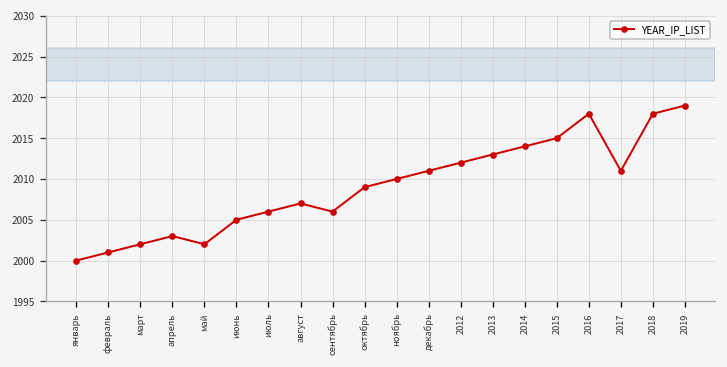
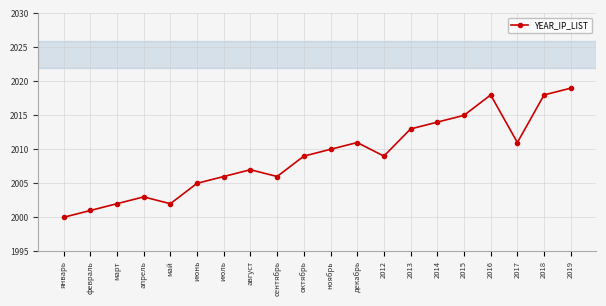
  {
    "январь": 2000,
    "февраль": 2001,
    "март": 2002,
    "апрель": 2003,
    "май": 2002,
    "июнь": 2005,
    "июль": 2006,
    "август": 2007,
    "сентябрь": 2006,
    "октябрь": 2009,
    "ноябрь": 2010,
    "декабрь": 2011,
-   "2012": 2012,
+   "2012": 2009,
    "2013": 2013,
    "2014": 2014,
    "2015": 2015,
    "2016": 2018,
    "2017": 2011,
    "2018": 2018,
    "2019": 2019
  }
